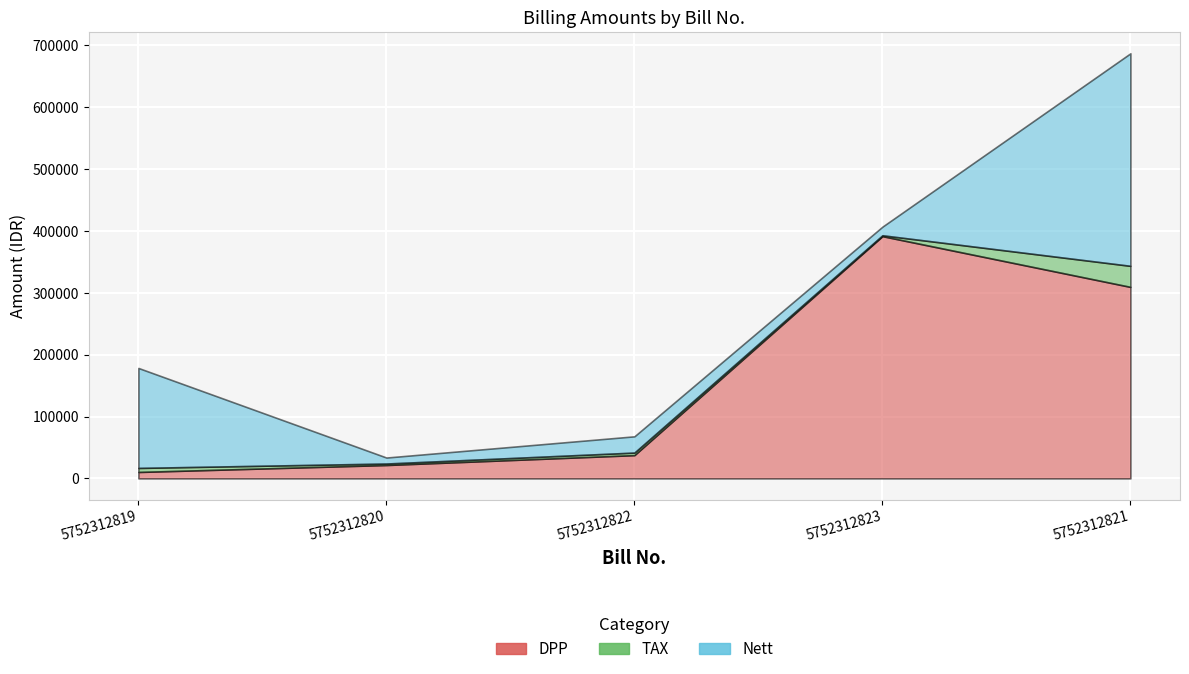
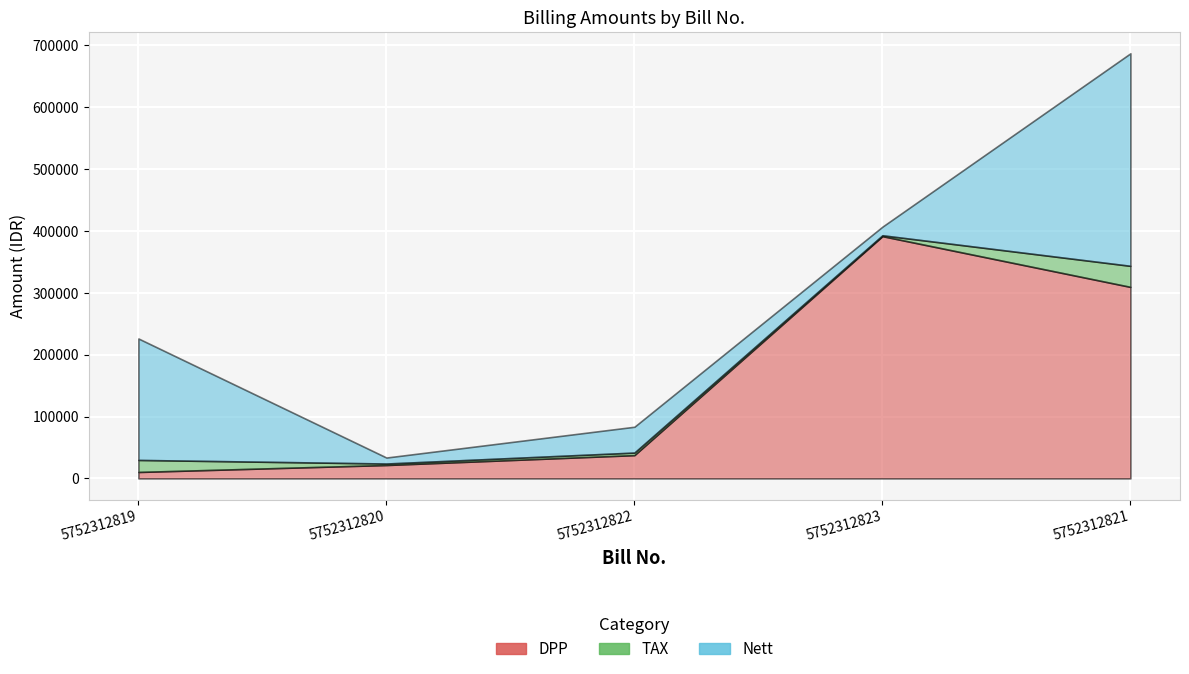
  {
    "DPP": {
      "5752312819": 10000,
      "5752312821": 310000
    },
    "TAX": {
-     "5752312819": 10000,
+     "5752312819": 20000,
      "5752312821": 30000
    },
    "Nett": {
-     "5752312819": 160000,
+     "5752312819": 200000,
      "5752312820": 10000,
-     "5752312822": 30000,
+     "5752312822": 40000,
      "5752312823": 10000,
      "5752312821": 340000
    }
  }
